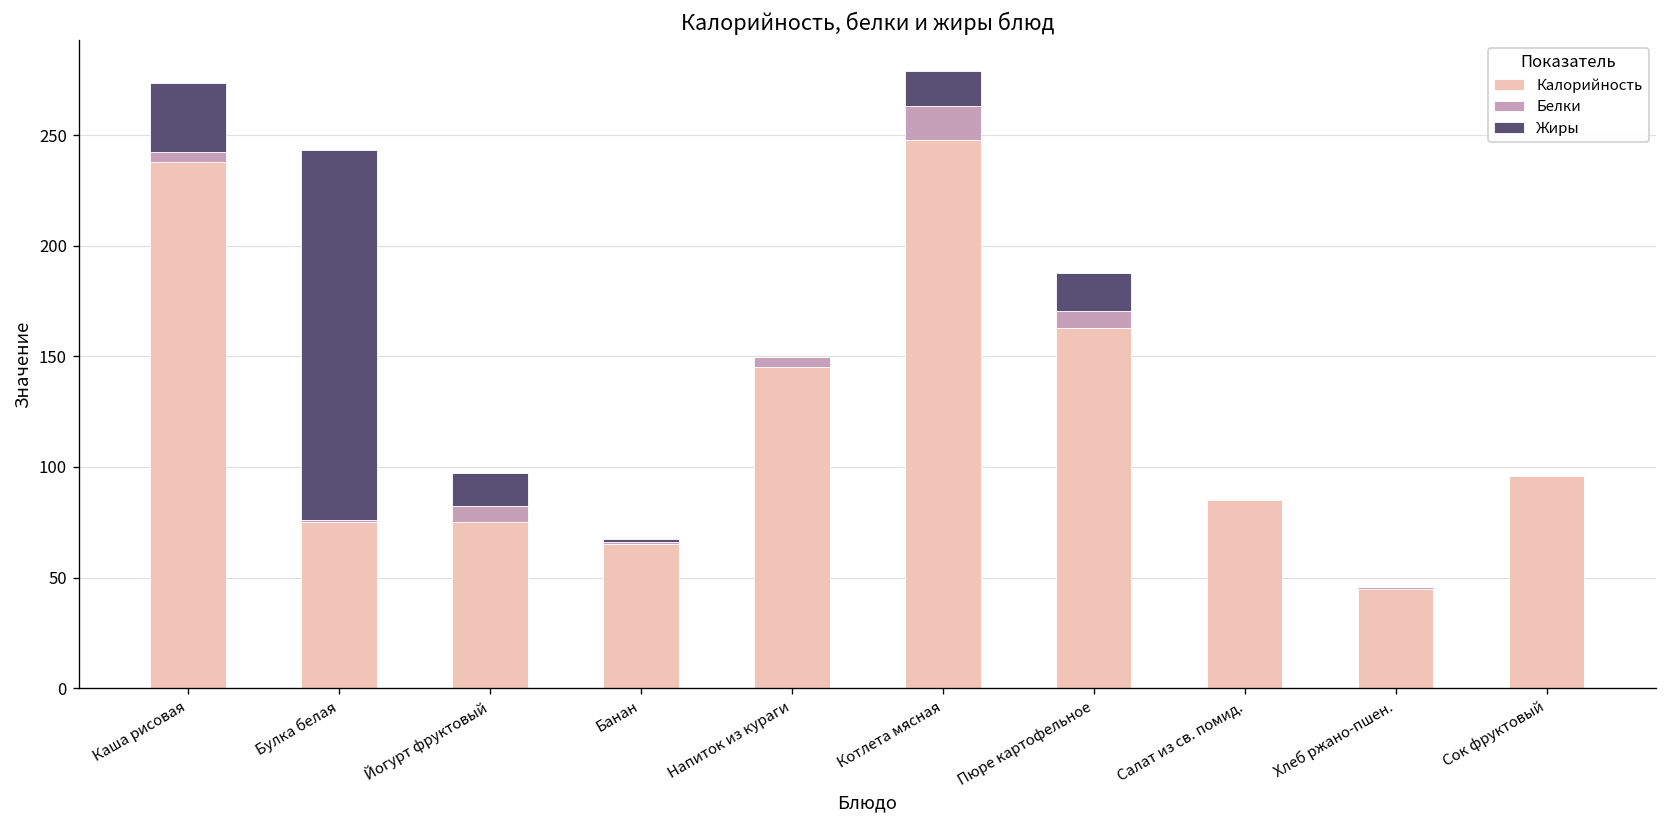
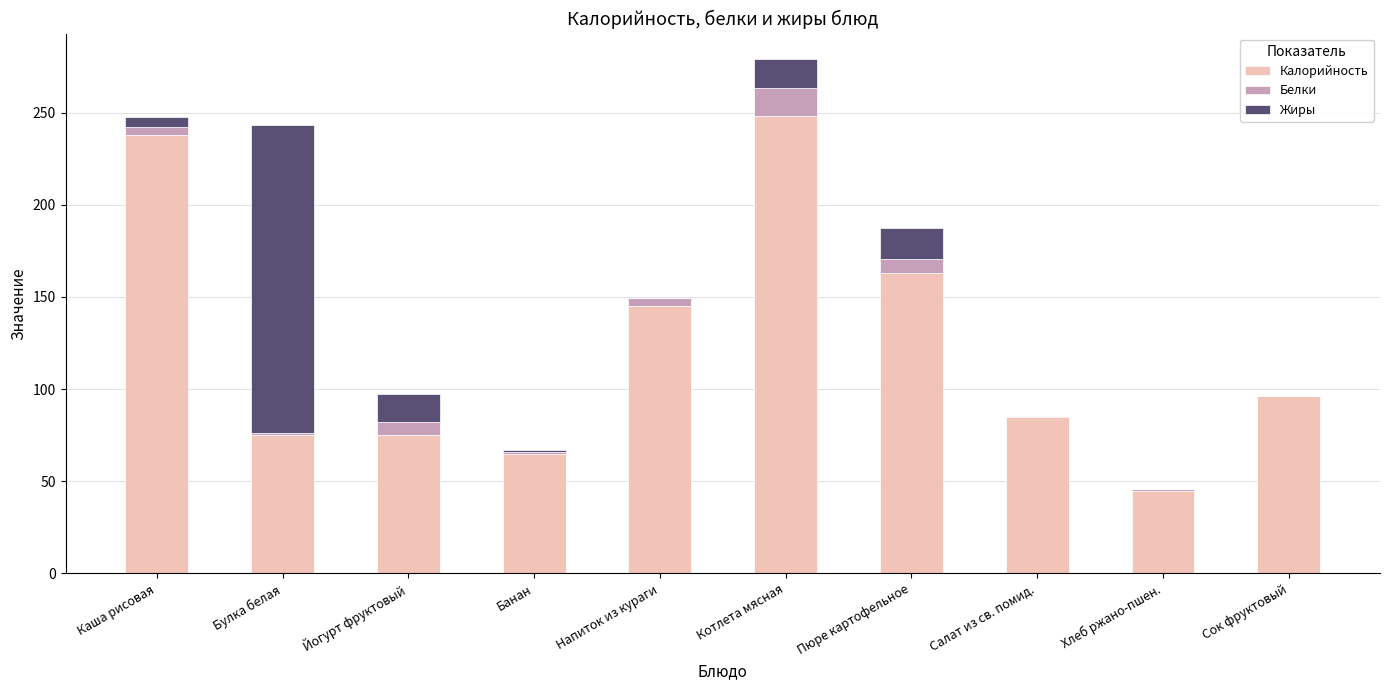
  {
    "Жиры": {
-     "Каша рисовая": 31,
+     "Каша рисовая": 5,
      "Булка белая": 167,
      "Йогурт фруктовый": 15,
      "Напиток из кураги": 0,
      "Котлета мясная": 16,
      "Пюре картофельное": 17,
      "Хлеб ржано-пшен.": 0,
      "Сок фруктовый": 0
    }
  }
